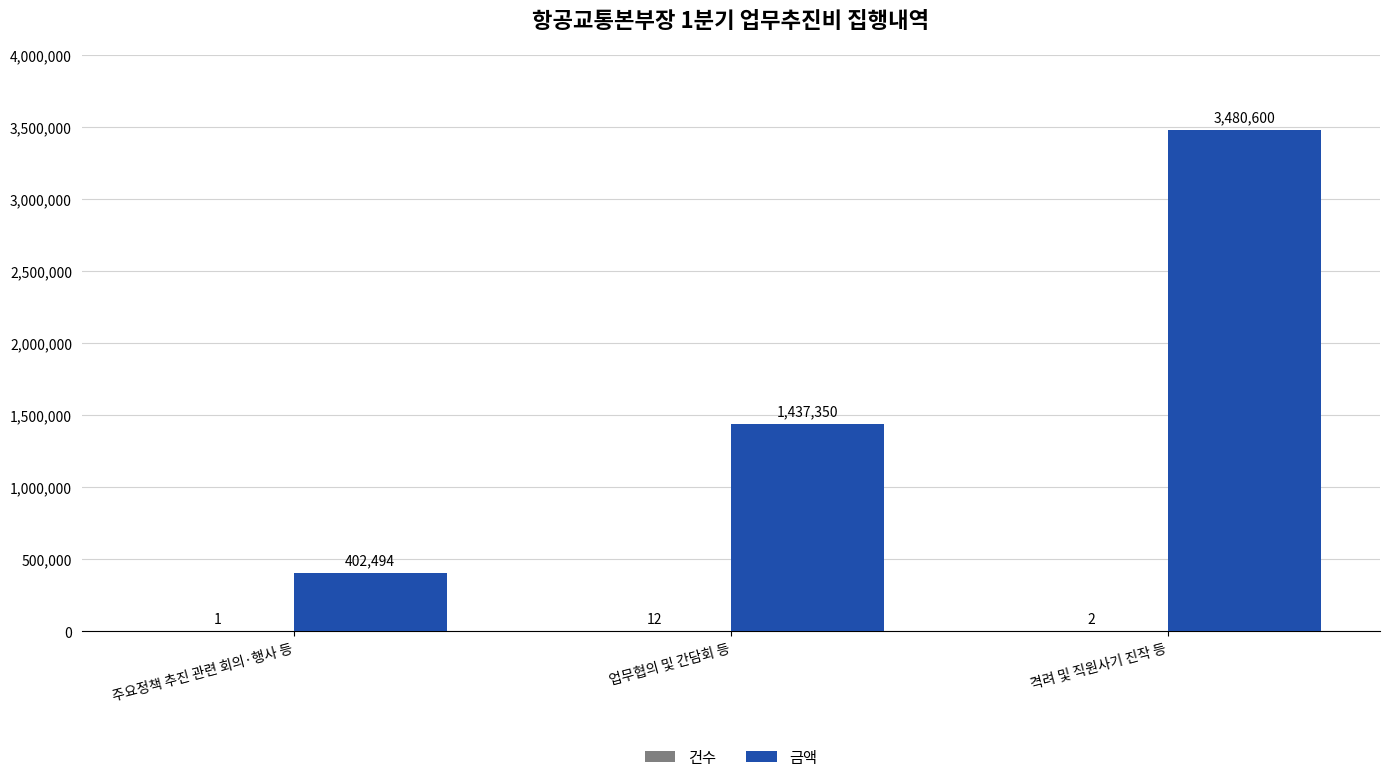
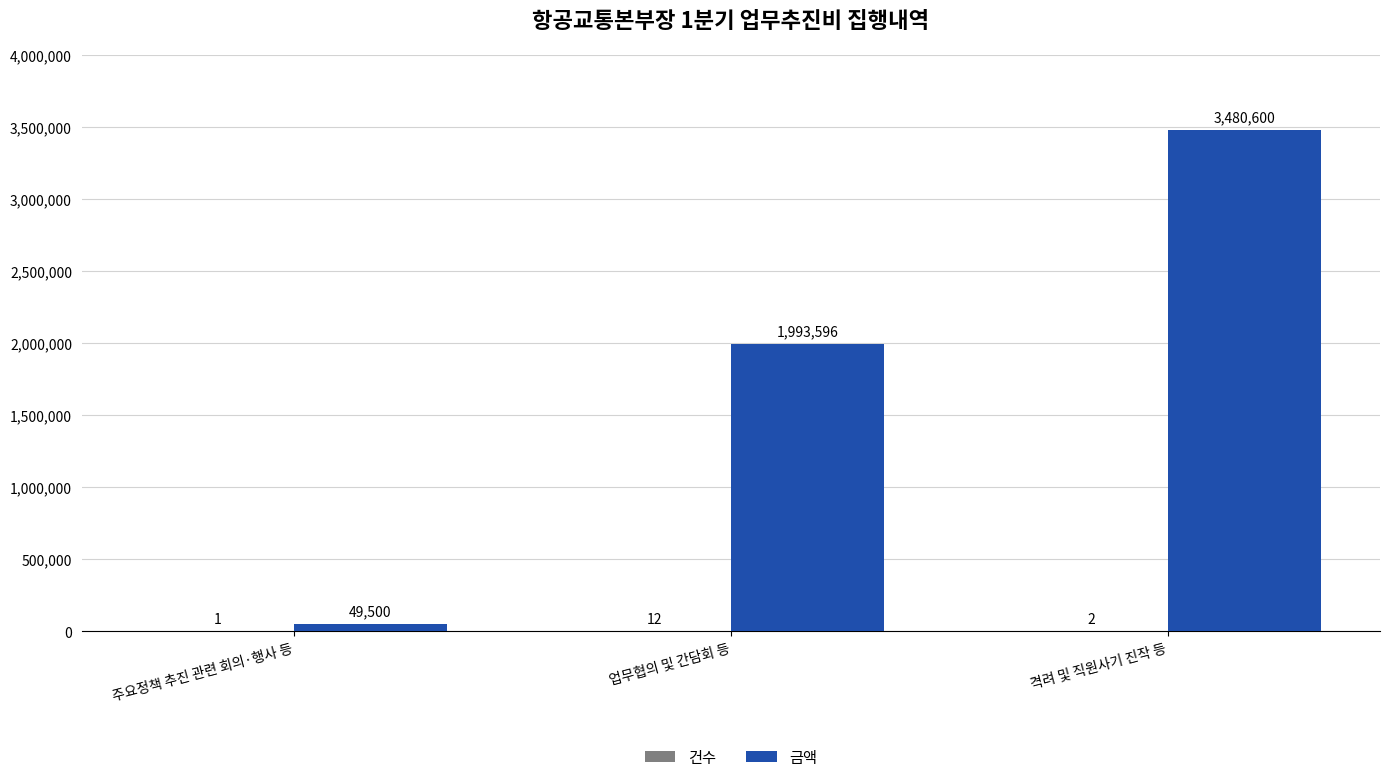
  {
    "건수": {
      "주요정책 추진 관련 회의·행사 등": "1",
      "업무협의 및 간담회 등": "12",
      "격려 및 직원사기 진작 등": "2"
    },
    "금액": {
-     "주요정책 추진 관련 회의·행사 등": "402,494",
-     "업무협의 및 간담회 등": "1,437,350",
+     "주요정책 추진 관련 회의·행사 등": "49,500",
+     "업무협의 및 간담회 등": "1,993,596",
      "격려 및 직원사기 진작 등": "3,480,600"
    }
  }
